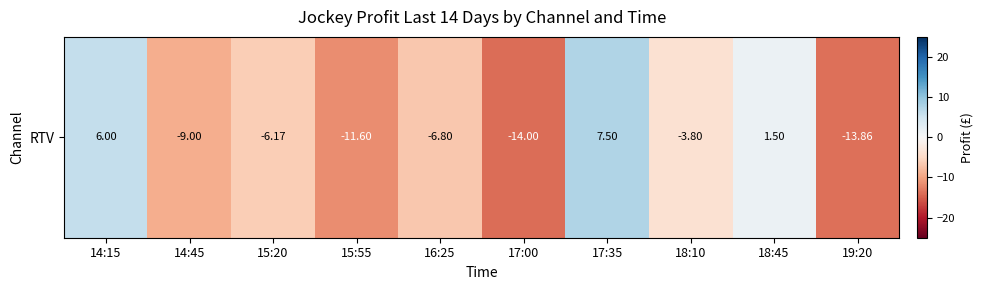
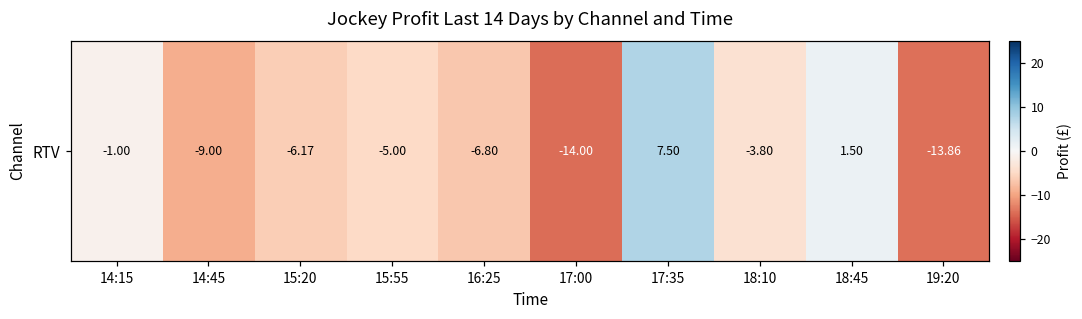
  {
    "RTV": {
-     "14:15": 6.00,
+     "14:15": -1.00,
      "14:45": -9.00,
      "15:20": -6.17,
-     "15:55": -11.60,
+     "15:55": -5.00,
      "16:25": -6.80,
      "17:00": -14.00,
      "17:35": 7.50,
      "18:10": -3.80,
      "18:45": 1.50,
      "19:20": -13.86
    }
  }
